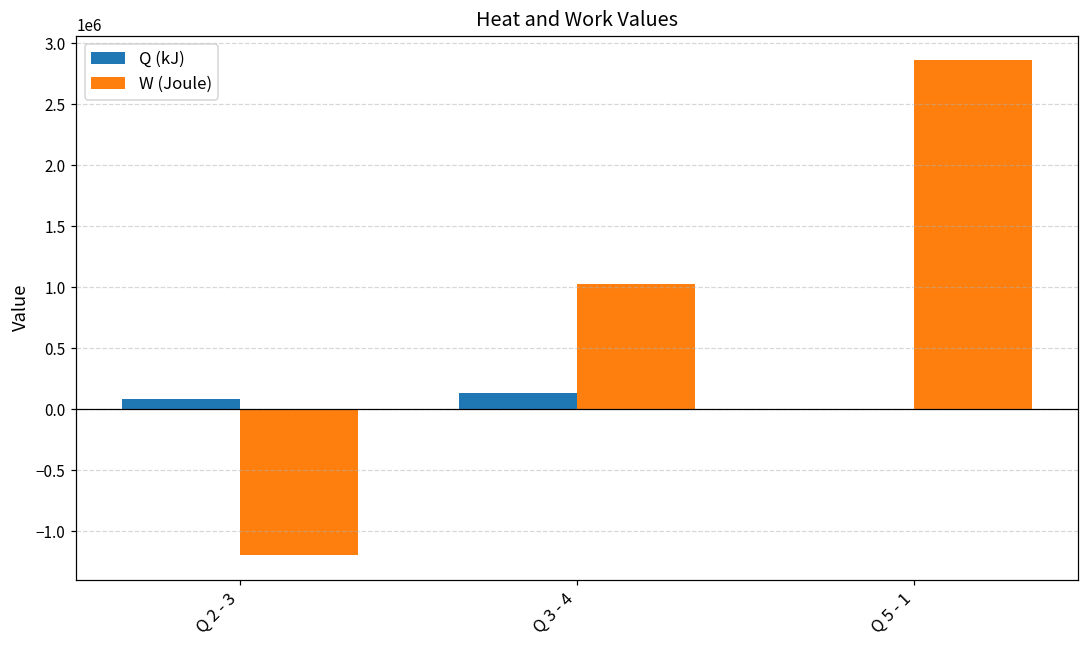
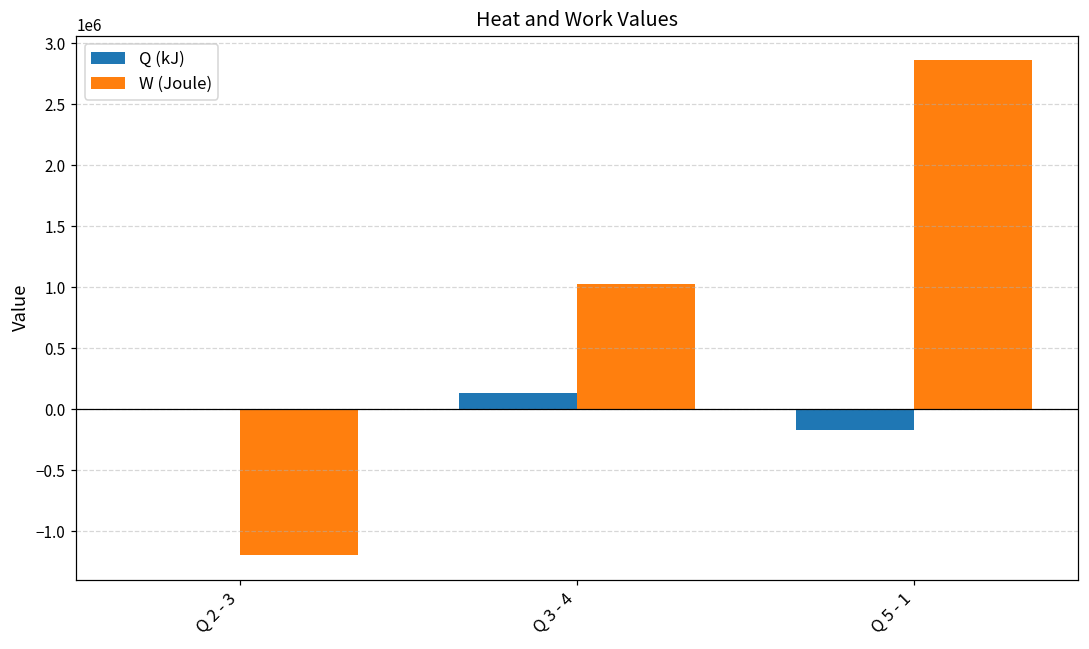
  {
    "Q (kJ)": {
-     "Q 2 - 3": 80000,
+     "Q 2 - 3": 0,
      "Q 3 - 4": 130000,
-     "Q 5 - 1": 0
+     "Q 5 - 1": -170000
    },
    "W (Joule)": {
      "Q 2 - 3": -1200000,
      "Q 3 - 4": 1030000,
      "Q 5 - 1": 2860000
    }
  }
